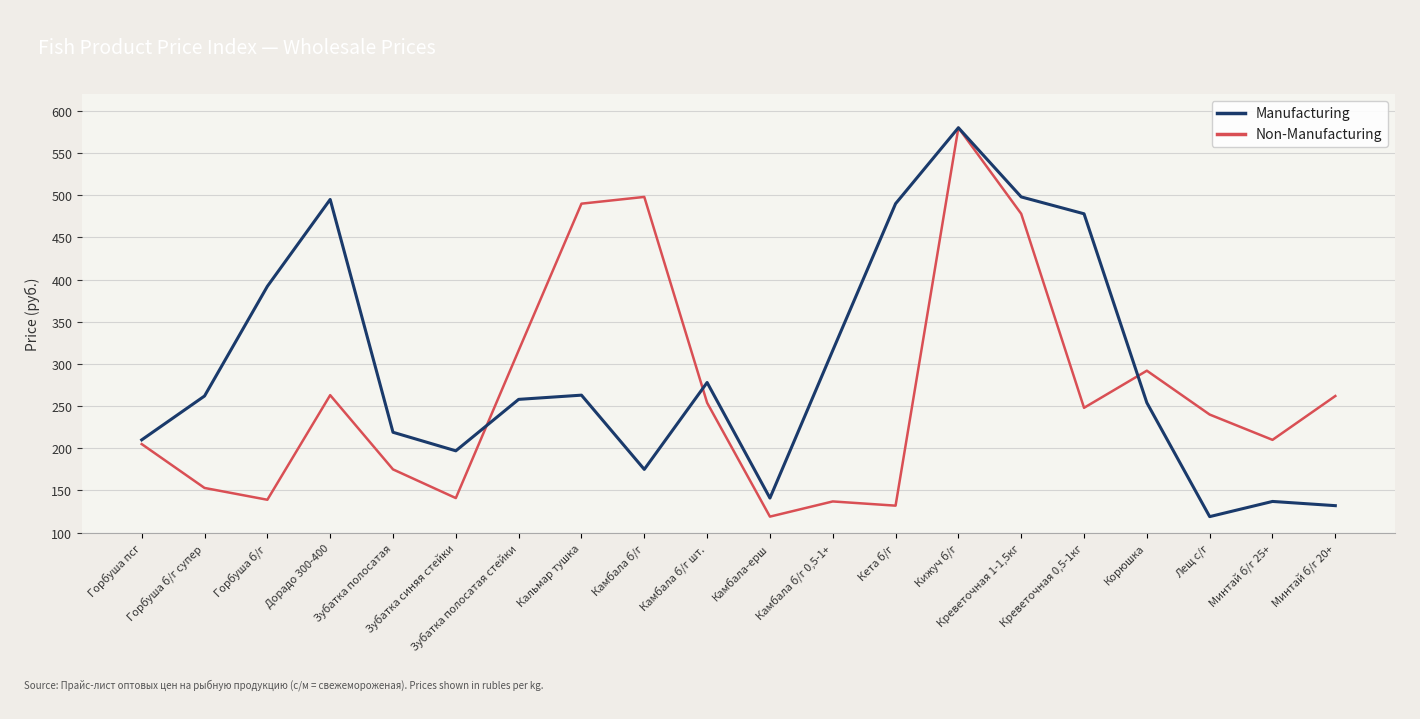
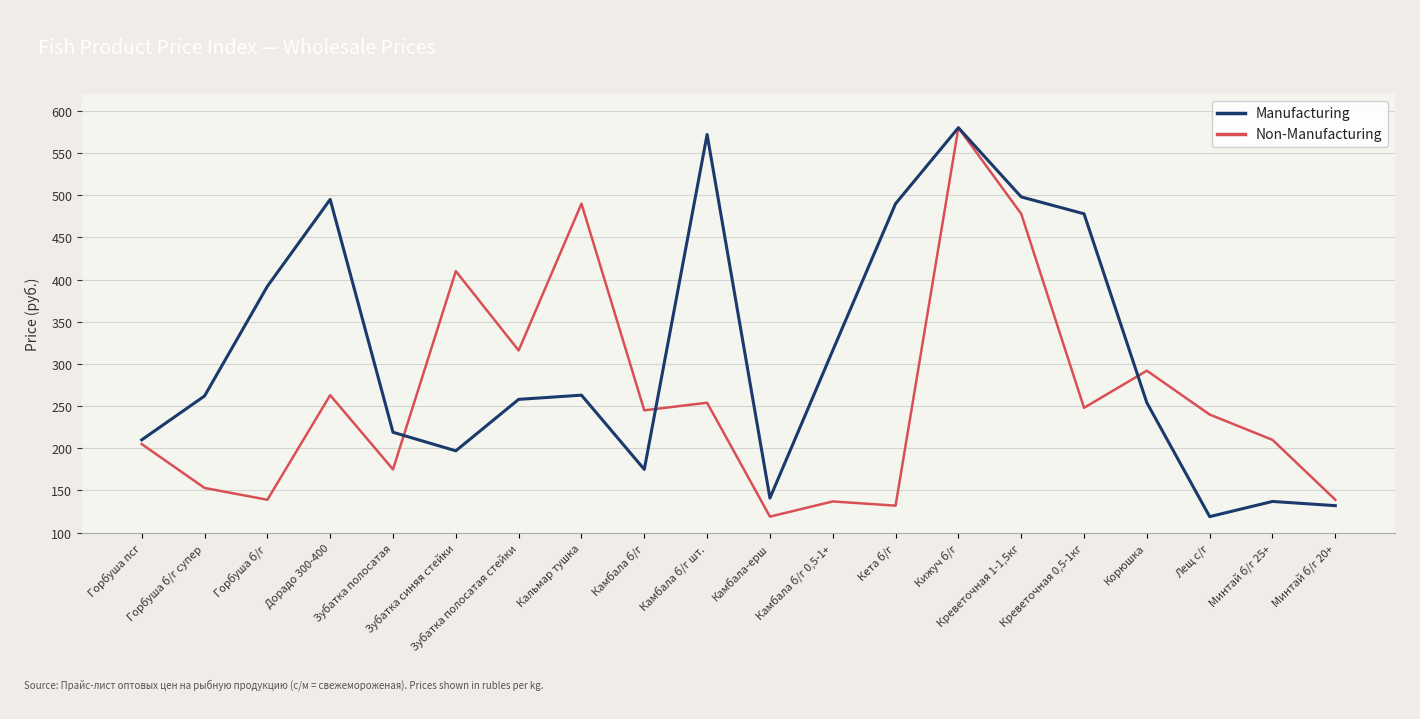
  {
    "Manufacturing": {
      "Горбуша псг": 210,
      "Горбуша б/г супер": 260,
      "Горбуша б/г": 390,
      "Дорадо 300-400": 500,
      "Зубатка полосатая": 220,
      "Зубатка синяя стейки": 200,
      "Зубатка полосатая стейки": 260,
      "Кальмар тушка": 260,
      "Камбала б/г": 180,
-     "Камбала б/г шт.": 280,
+     "Камбала б/г шт.": 570,
      "Камбала-ерш": 140,
      "Камбала б/г 0,5-1+": 320,
      "Кета б/г": 490,
      "Креветочная 1-1,5кг": 500,
      "Креветочная 0,5-1кг": 480,
      "Корюшка": 250,
      "Лещ с/г": 120,
      "Минтай б/г 25+": 140,
      "Минтай б/г 20+": 130
    },
    "Non-Manufacturing": {
      "Горбуша псг": 210,
      "Горбуша б/г супер": 150,
      "Горбуша б/г": 140,
      "Дорадо 300-400": 260,
      "Зубатка полосатая": 180,
-     "Зубатка синяя стейки": 140,
+     "Зубатка синяя стейки": 410,
      "Зубатка полосатая стейки": 320,
      "Кальмар тушка": 490,
-     "Камбала б/г": 500,
+     "Камбала б/г": 250,
      "Камбала б/г шт.": 250,
      "Камбала-ерш": 120,
      "Камбала б/г 0,5-1+": 140,
      "Кета б/г": 130,
      "Креветочная 1-1,5кг": 480,
      "Креветочная 0,5-1кг": 250,
      "Корюшка": 290,
      "Лещ с/г": 240,
      "Минтай б/г 25+": 210,
-     "Минтай б/г 20+": 260
+     "Минтай б/г 20+": 140
    }
  }
